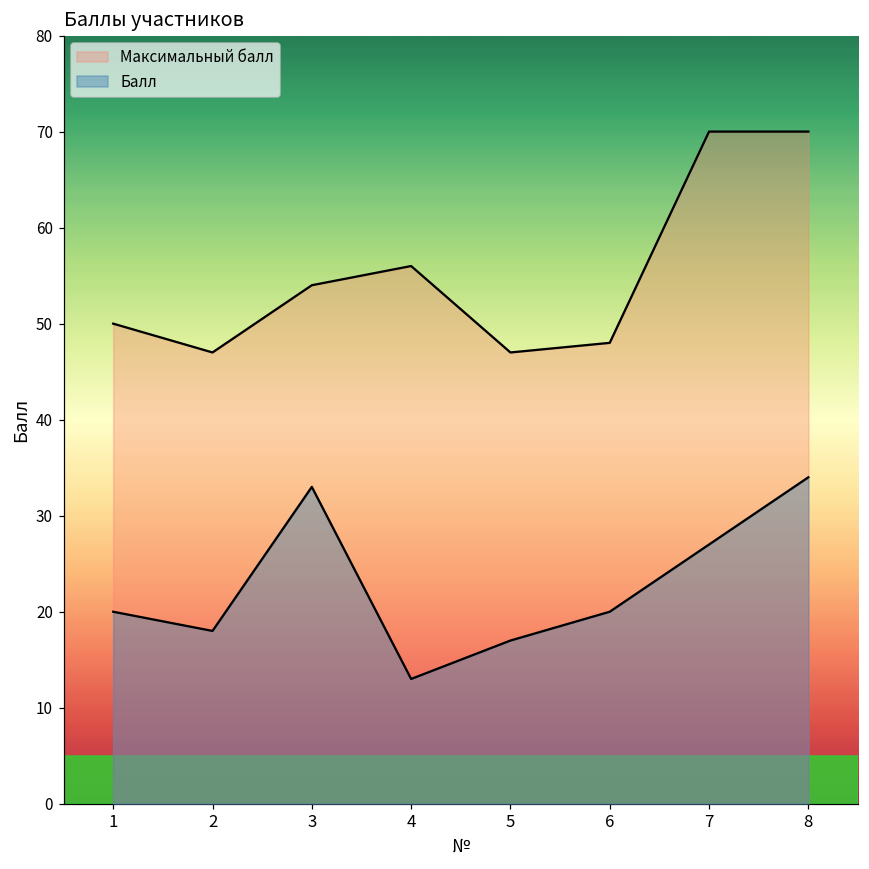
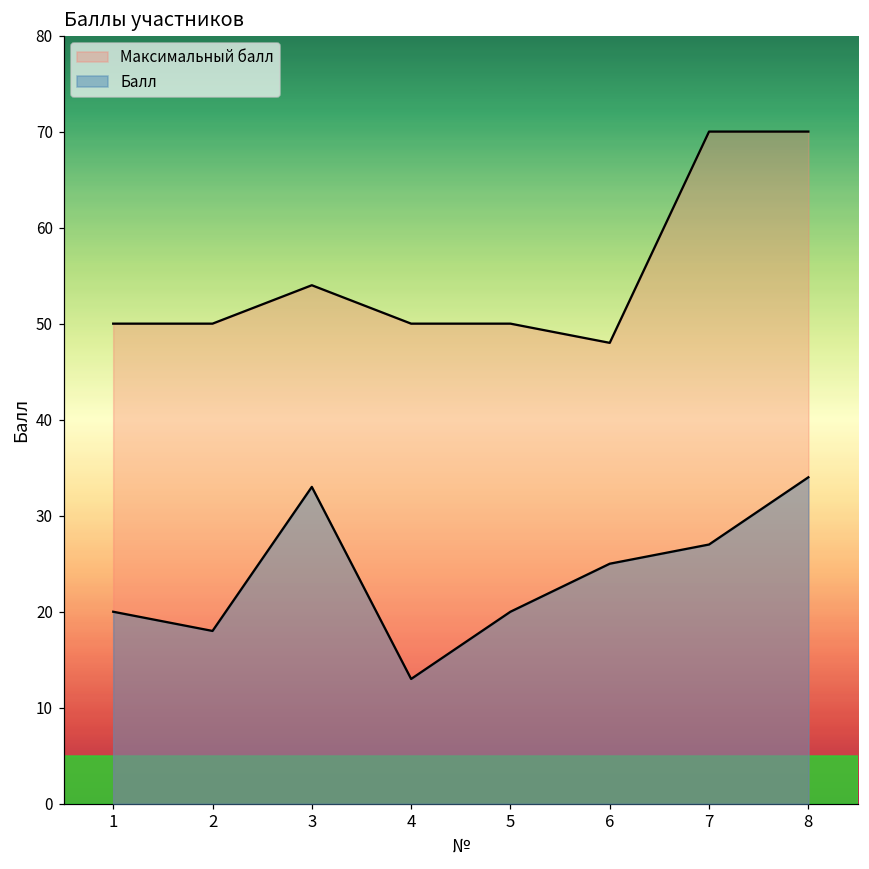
  {
    "Максимальный балл": {
      "1": 50,
-     "2": 47,
+     "2": 50,
      "3": 54,
-     "4": 56,
-     "5": 47,
+     "4": 50,
+     "5": 50,
      "6": 48,
      "7": 70,
      "8": 70
    },
    "Балл": {
      "1": 20,
      "2": 18,
      "3": 33,
      "4": 13,
-     "5": 17,
-     "6": 20,
+     "5": 20,
+     "6": 25,
      "7": 27,
      "8": 34
    }
  }
